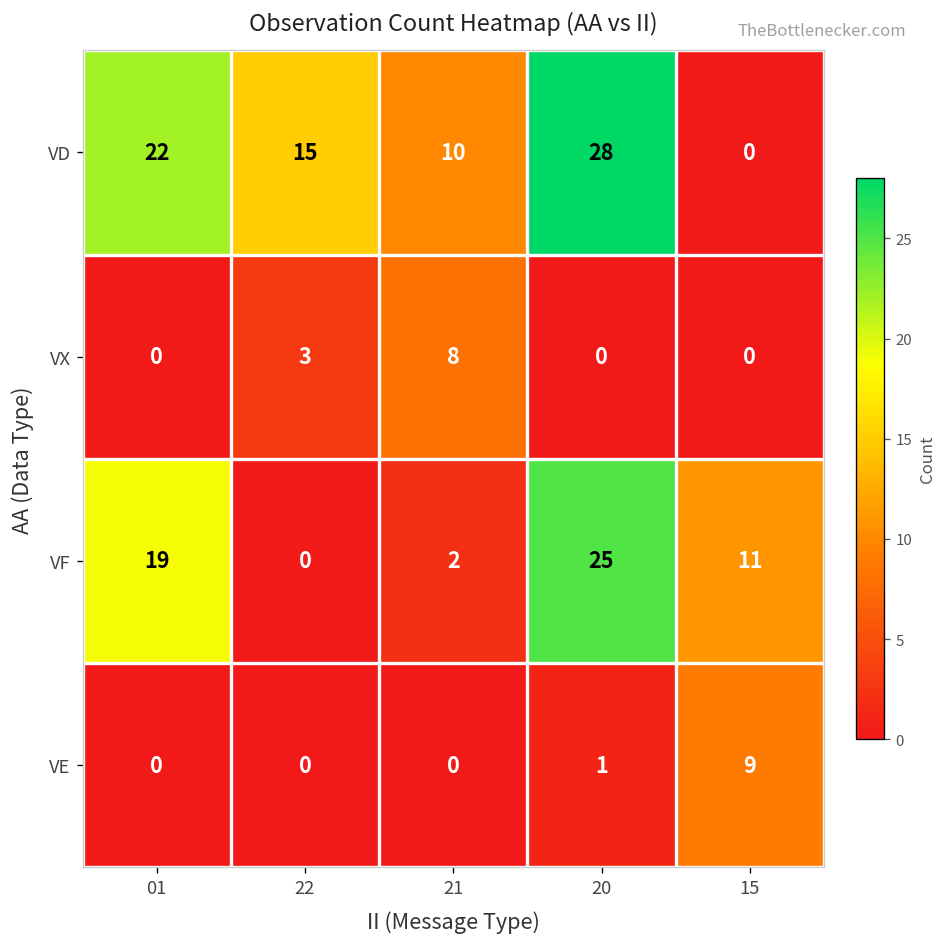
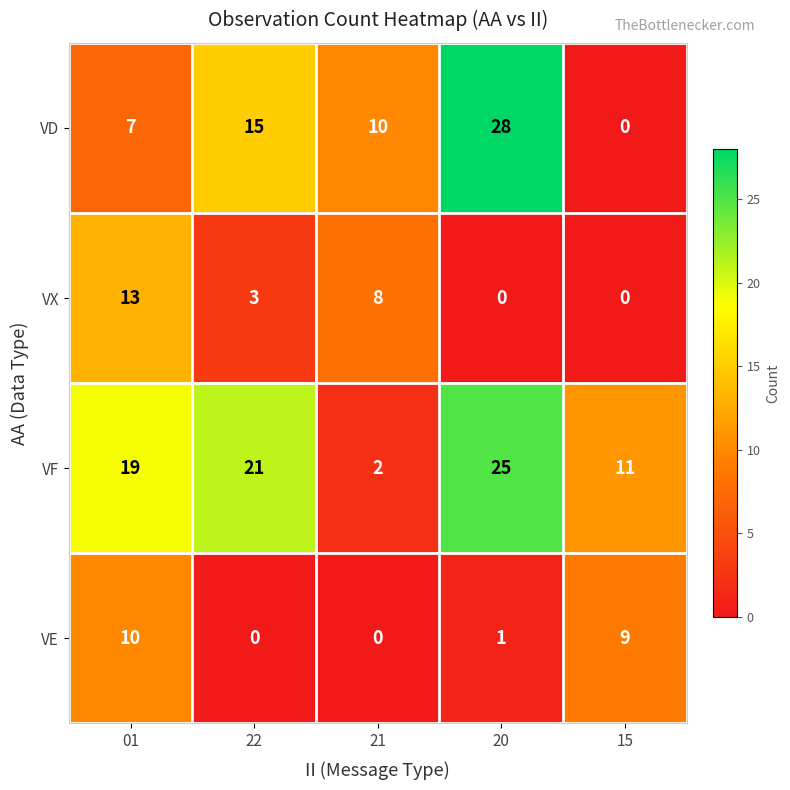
  {
    "VD": {
-     "01": 22,
+     "01": 7,
      "22": 15,
      "21": 10,
      "20": 28,
      "15": 0
    },
    "VX": {
-     "01": 0,
+     "01": 13,
      "22": 3,
      "21": 8,
      "20": 0,
      "15": 0
    },
    "VF": {
      "01": 19,
-     "22": 0,
+     "22": 21,
      "21": 2,
      "20": 25,
      "15": 11
    },
    "VE": {
-     "01": 0,
+     "01": 10,
      "22": 0,
      "21": 0,
      "20": 1,
      "15": 9
    }
  }
